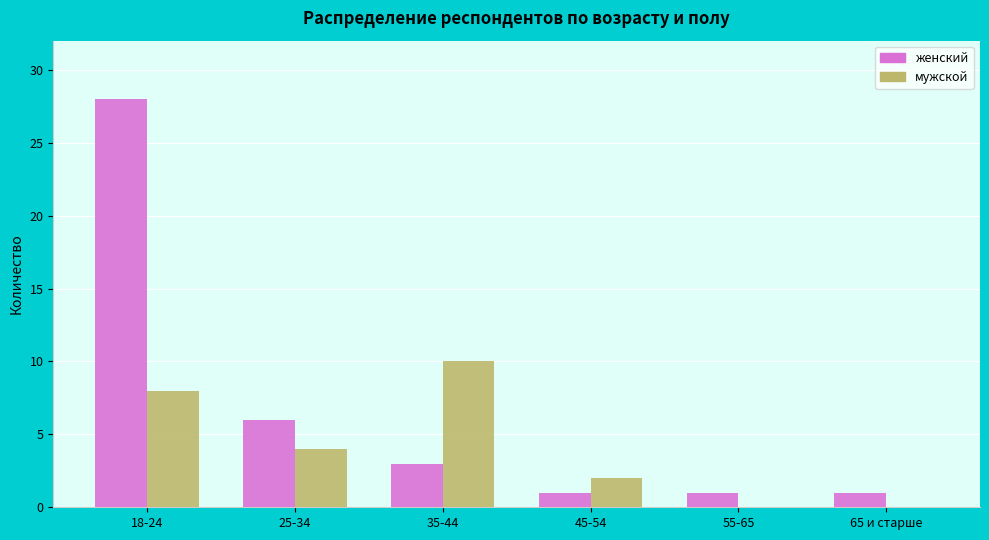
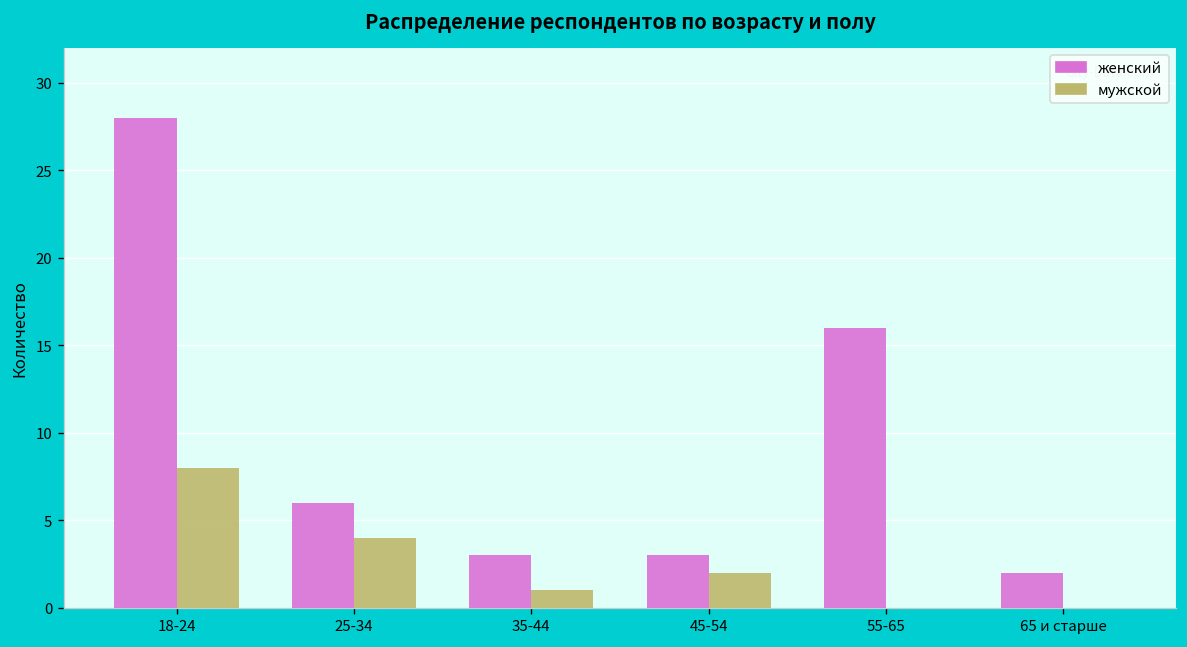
  {
    "женский": {
      "18-24": 28,
      "25-34": 6,
      "35-44": 3,
-     "45-54": 1,
-     "55-65": 1,
-     "65 и старше": 1
+     "45-54": 3,
+     "55-65": 16,
+     "65 и старше": 2
    },
    "мужской": {
      "18-24": 8,
      "25-34": 4,
-     "35-44": 10,
+     "35-44": 1,
      "45-54": 2,
      "55-65": 0,
      "65 и старше": 0
    }
  }
